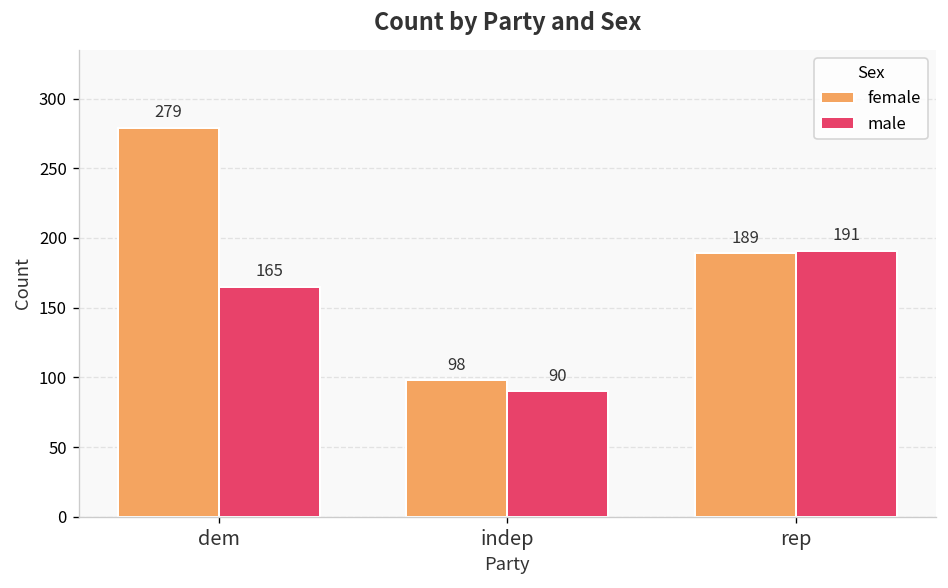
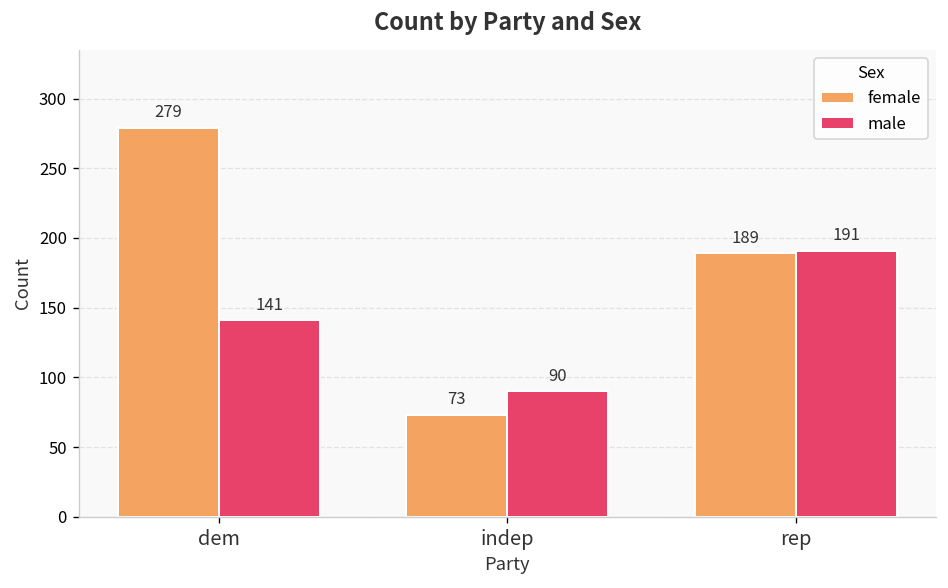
  {
    "female": {
      "dem": 279,
-     "indep": 98,
+     "indep": 73,
      "rep": 189
    },
    "male": {
-     "dem": 165,
+     "dem": 141,
      "indep": 90,
      "rep": 191
    }
  }
